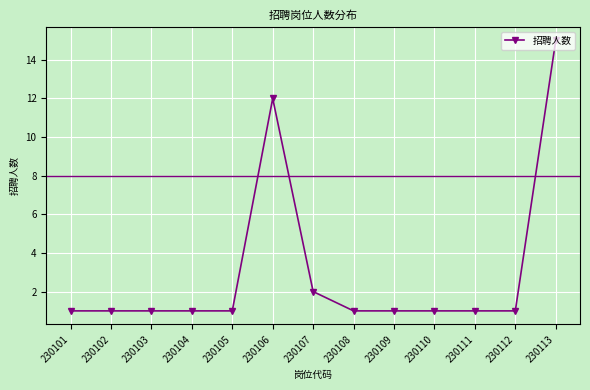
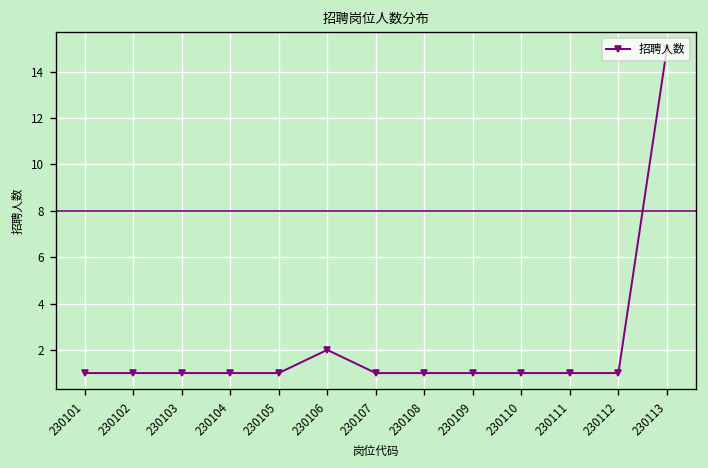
  {
    "230101": 1,
    "230102": 1,
    "230103": 1,
    "230104": 1,
    "230105": 1,
-   "230106": 12,
-   "230107": 2,
+   "230106": 2,
+   "230107": 1,
    "230108": 1,
    "230109": 1,
    "230110": 1,
    "230111": 1,
    "230112": 1
  }
